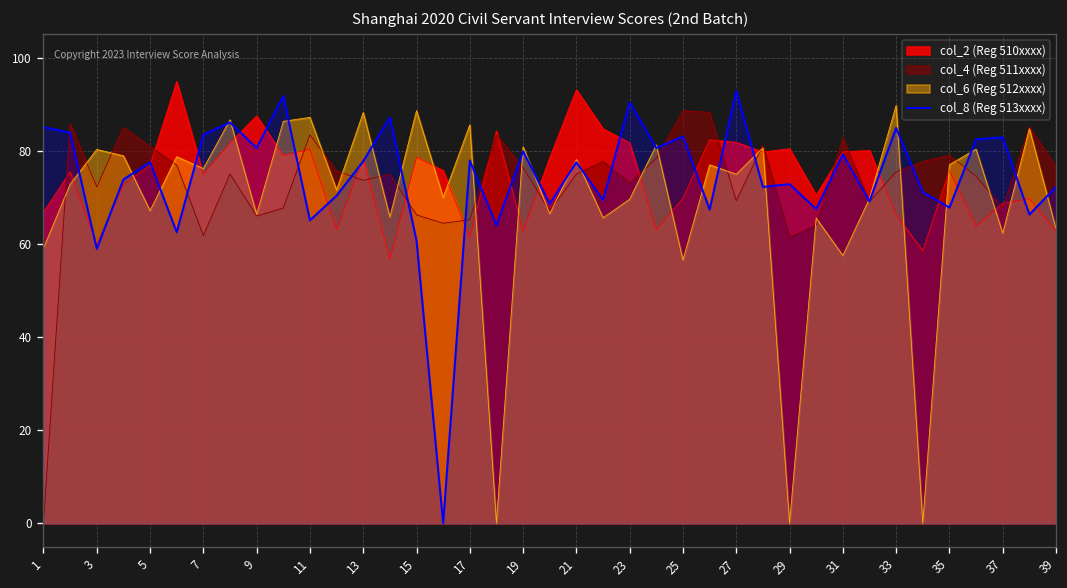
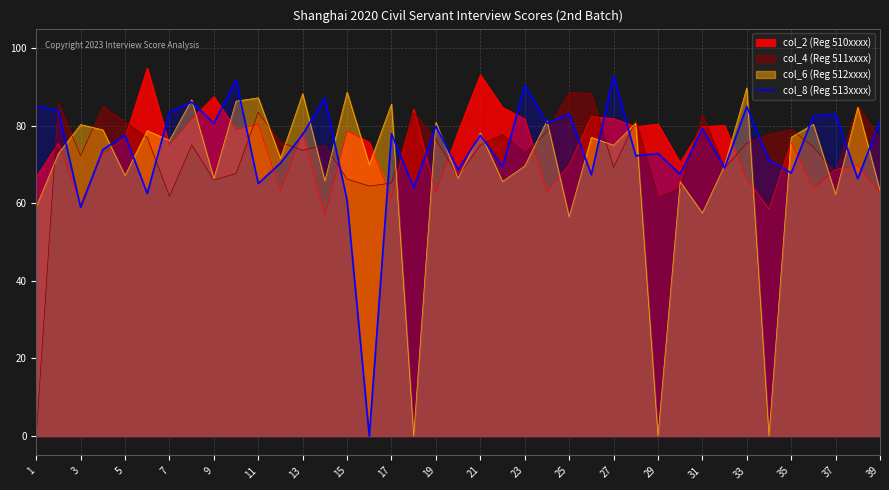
  {
    "col_4 (Reg 511xxxx)": {
      "39": 77
    },
    "col_8 (Reg 513xxxx)": {
-     "39": 72
+     "39": 81
    }
  }
